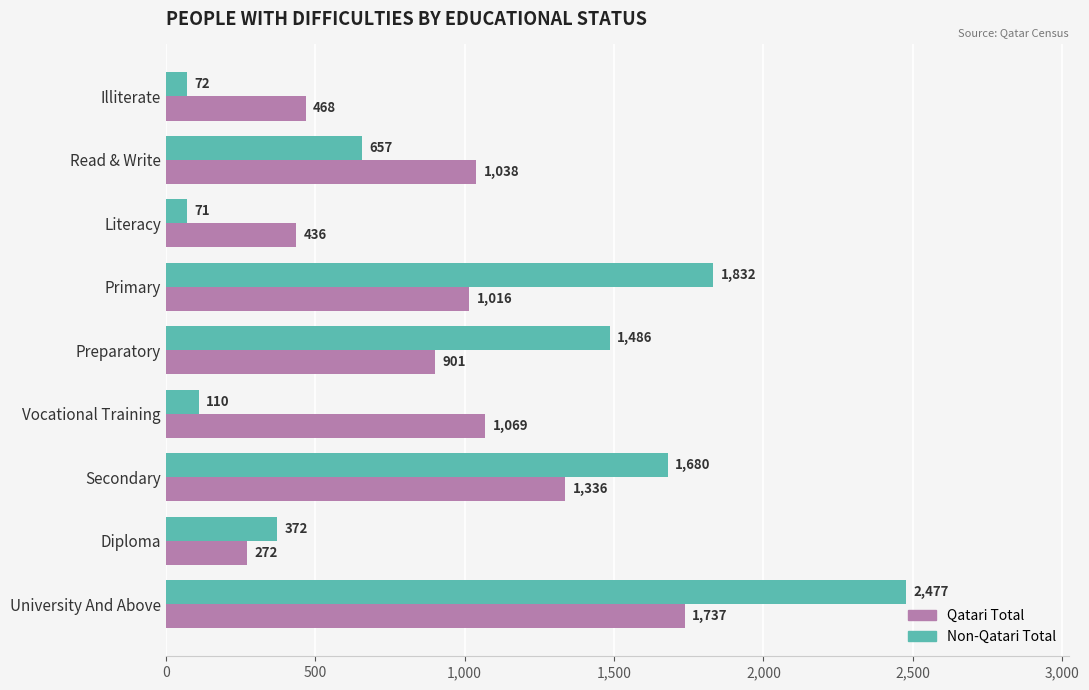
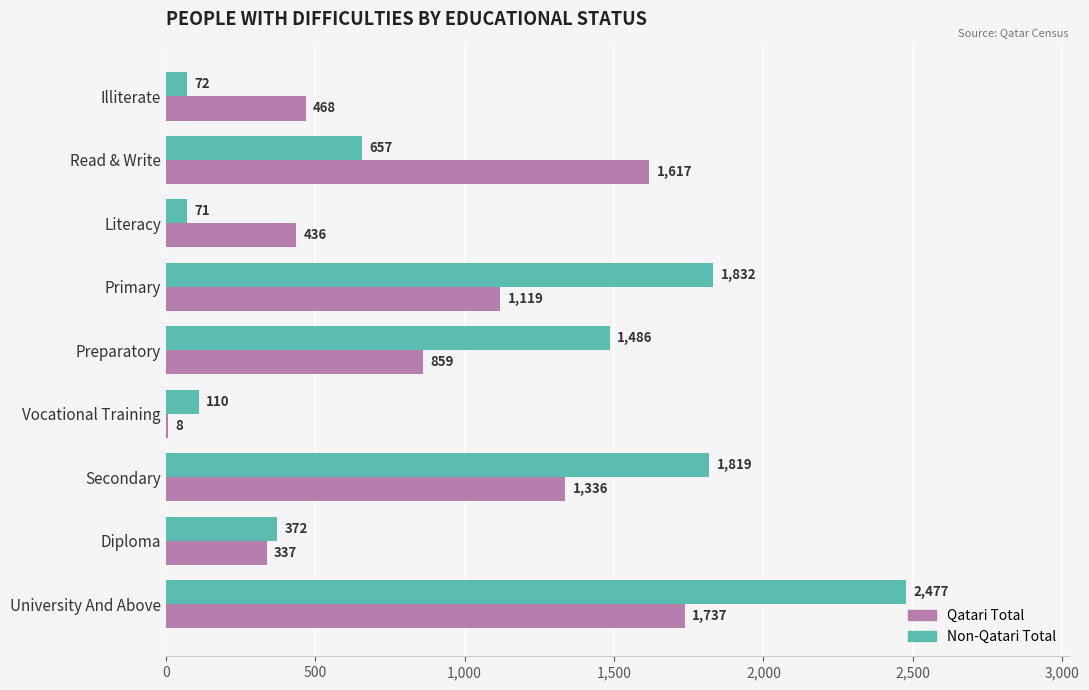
  {
    "Qatari Total": {
      "Illiterate": "468",
-     "Read & Write": "1,038",
+     "Read & Write": "1,617",
      "Literacy": "436",
-     "Primary": "1,016",
-     "Preparatory": "901",
-     "Vocational Training": "1,069",
+     "Primary": "1,119",
+     "Preparatory": "859",
+     "Vocational Training": "8",
      "Secondary": "1,336",
-     "Diploma": "272",
+     "Diploma": "337",
      "University And Above": "1,737"
    },
    "Non-Qatari Total": {
      "Illiterate": "72",
      "Read & Write": "657",
      "Literacy": "71",
      "Primary": "1,832",
      "Preparatory": "1,486",
      "Vocational Training": "110",
-     "Secondary": "1,680",
+     "Secondary": "1,819",
      "Diploma": "372",
      "University And Above": "2,477"
    }
  }
